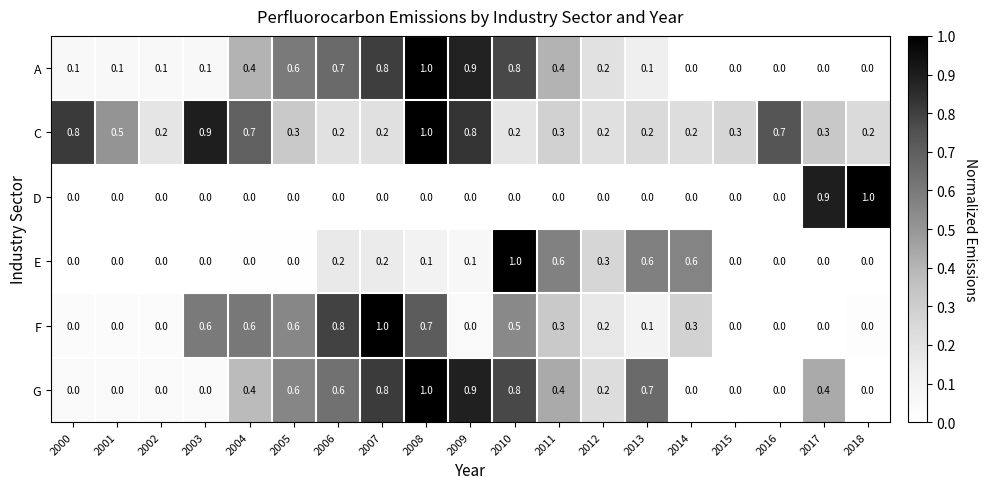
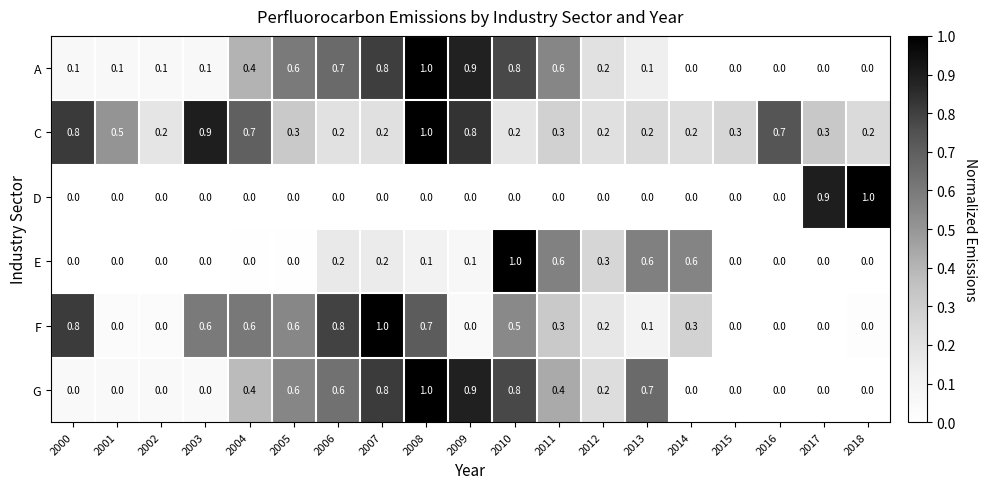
  {
    "A": {
      "2000": 0.1,
      "2001": 0.1,
      "2002": 0.1,
      "2003": 0.1,
      "2004": 0.4,
      "2005": 0.6,
      "2006": 0.7,
      "2007": 0.8,
      "2008": 1.0,
      "2009": 0.9,
      "2010": 0.8,
-     "2011": 0.4,
+     "2011": 0.6,
      "2012": 0.2,
      "2013": 0.1,
      "2014": 0.0,
      "2015": 0.0,
      "2016": 0.0,
      "2017": 0.0,
      "2018": 0.0
    },
    "C": {
      "2000": 0.8,
      "2001": 0.5,
      "2002": 0.2,
      "2003": 0.9,
      "2004": 0.7,
      "2005": 0.3,
      "2006": 0.2,
      "2007": 0.2,
      "2008": 1.0,
      "2009": 0.8,
      "2010": 0.2,
      "2011": 0.3,
      "2012": 0.2,
      "2013": 0.2,
      "2014": 0.2,
      "2015": 0.3,
      "2016": 0.7,
      "2017": 0.3,
      "2018": 0.2
    },
    "D": {
      "2000": 0.0,
      "2001": 0.0,
      "2002": 0.0,
      "2003": 0.0,
      "2004": 0.0,
      "2005": 0.0,
      "2006": 0.0,
      "2007": 0.0,
      "2008": 0.0,
      "2009": 0.0,
      "2010": 0.0,
      "2011": 0.0,
      "2012": 0.0,
      "2013": 0.0,
      "2014": 0.0,
      "2015": 0.0,
      "2016": 0.0,
      "2017": 0.9,
      "2018": 1.0
    },
    "E": {
      "2000": 0.0,
      "2001": 0.0,
      "2002": 0.0,
      "2003": 0.0,
      "2004": 0.0,
      "2005": 0.0,
      "2006": 0.2,
      "2007": 0.2,
      "2008": 0.1,
      "2009": 0.1,
      "2010": 1.0,
      "2011": 0.6,
      "2012": 0.3,
      "2013": 0.6,
      "2014": 0.6,
      "2015": 0.0,
      "2016": 0.0,
      "2017": 0.0,
      "2018": 0.0
    },
    "F": {
-     "2000": 0.0,
+     "2000": 0.8,
      "2001": 0.0,
      "2002": 0.0,
      "2003": 0.6,
      "2004": 0.6,
      "2005": 0.6,
      "2006": 0.8,
      "2007": 1.0,
      "2008": 0.7,
      "2009": 0.0,
      "2010": 0.5,
      "2011": 0.3,
      "2012": 0.2,
      "2013": 0.1,
      "2014": 0.3,
      "2015": 0.0,
      "2016": 0.0,
      "2017": 0.0,
      "2018": 0.0
    },
    "G": {
      "2000": 0.0,
      "2001": 0.0,
      "2002": 0.0,
      "2003": 0.0,
      "2004": 0.4,
      "2005": 0.6,
      "2006": 0.6,
      "2007": 0.8,
      "2008": 1.0,
      "2009": 0.9,
      "2010": 0.8,
      "2011": 0.4,
      "2012": 0.2,
      "2013": 0.7,
      "2014": 0.0,
      "2015": 0.0,
      "2016": 0.0,
-     "2017": 0.4,
+     "2017": 0.0,
      "2018": 0.0
    }
  }
